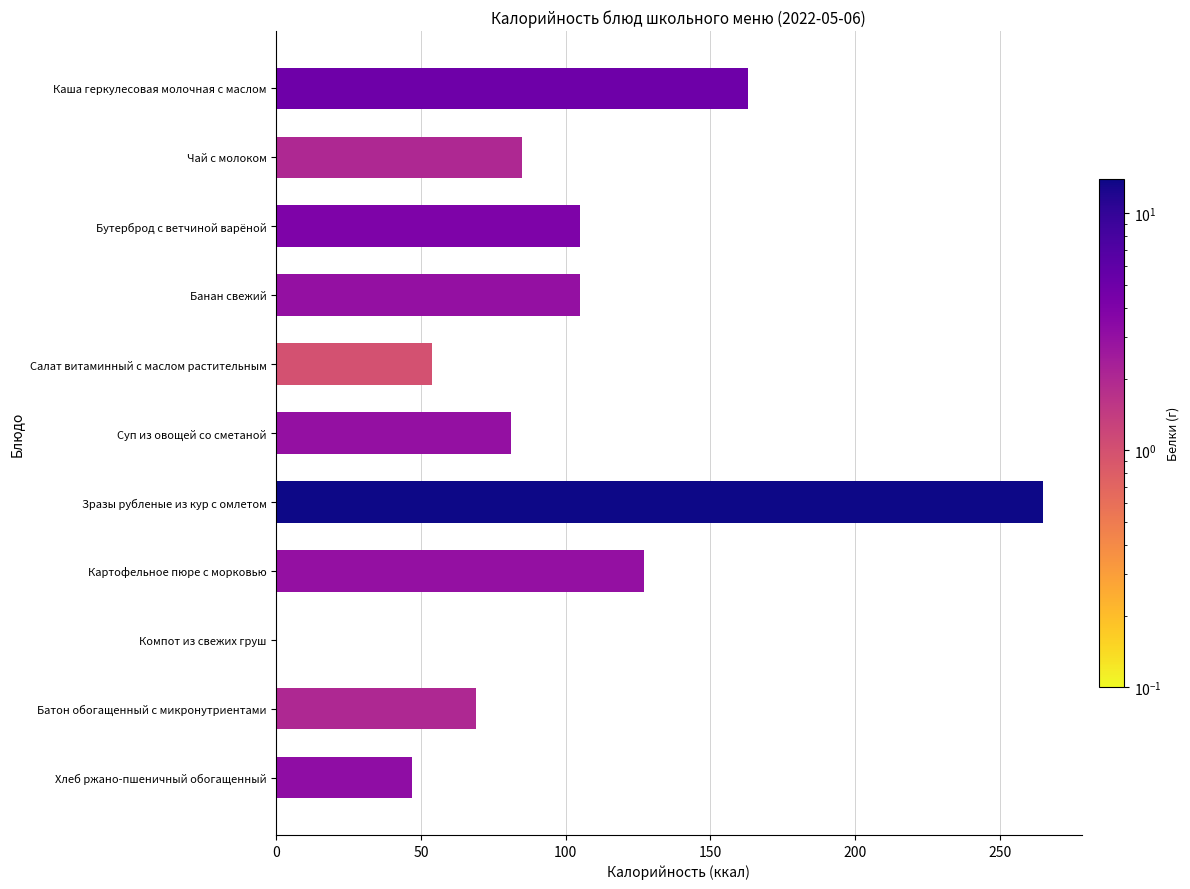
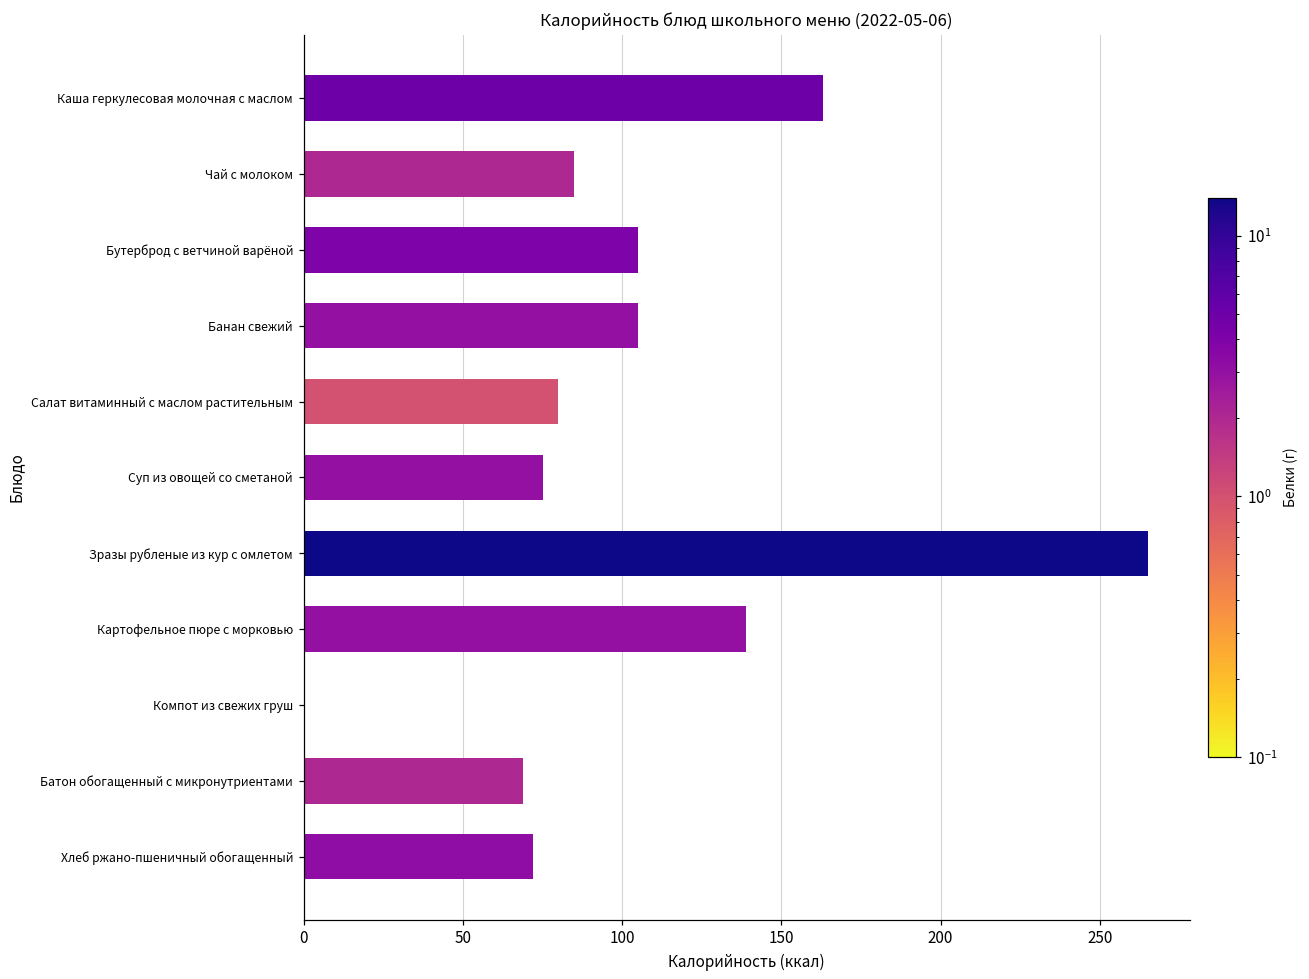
  {
    "Каша геркулесовая молочная с маслом": 163,
    "Чай с молоком": 85,
    "Бутерброд с ветчиной варёной": 105,
    "Банан свежий": 105,
-   "Салат витаминный с маслом растительным": 54,
-   "Суп из овощей со сметаной": 81,
+   "Салат витаминный с маслом растительным": 80,
+   "Суп из овощей со сметаной": 75,
    "Зразы рубленые из кур с омлетом": 265,
-   "Картофельное пюре с морковью": 127,
+   "Картофельное пюре с морковью": 139,
    "Компот из свежих груш": 156,
    "Батон обогащенный с микронутриентами": 69,
-   "Хлеб ржано-пшеничный обогащенный": 47
+   "Хлеб ржано-пшеничный обогащенный": 72
  }
